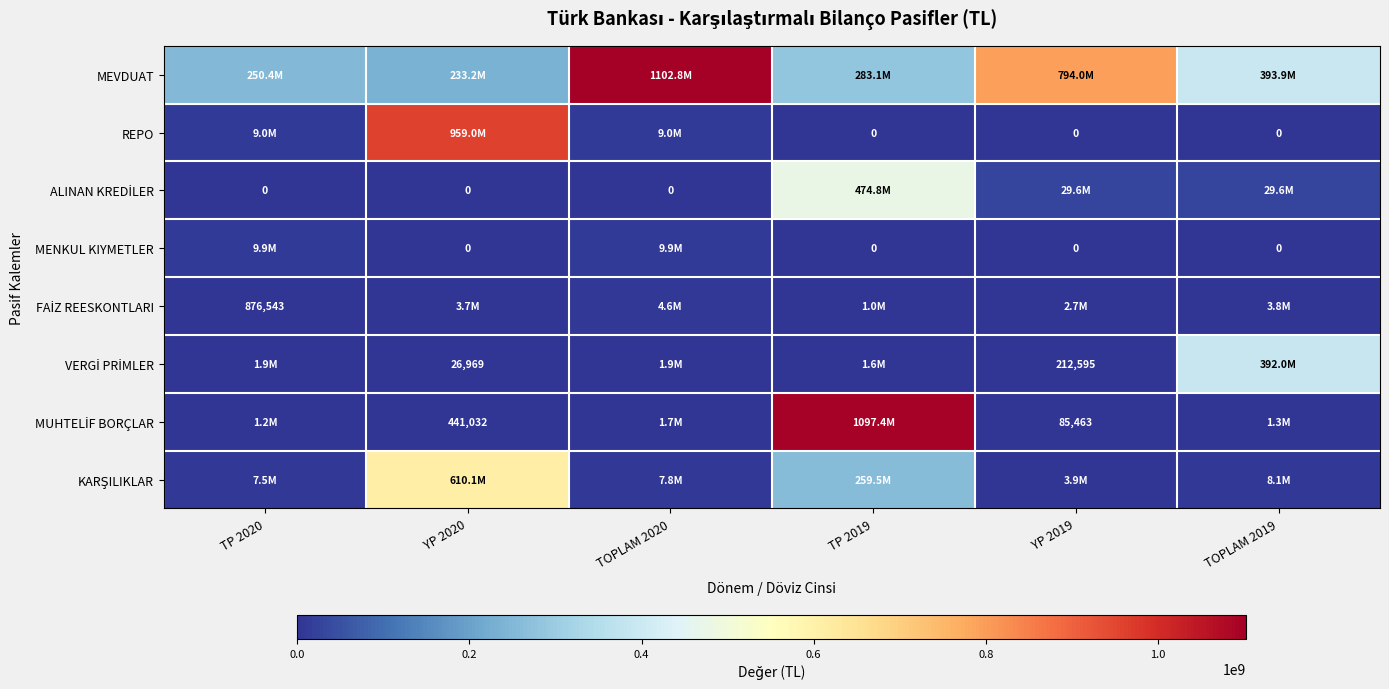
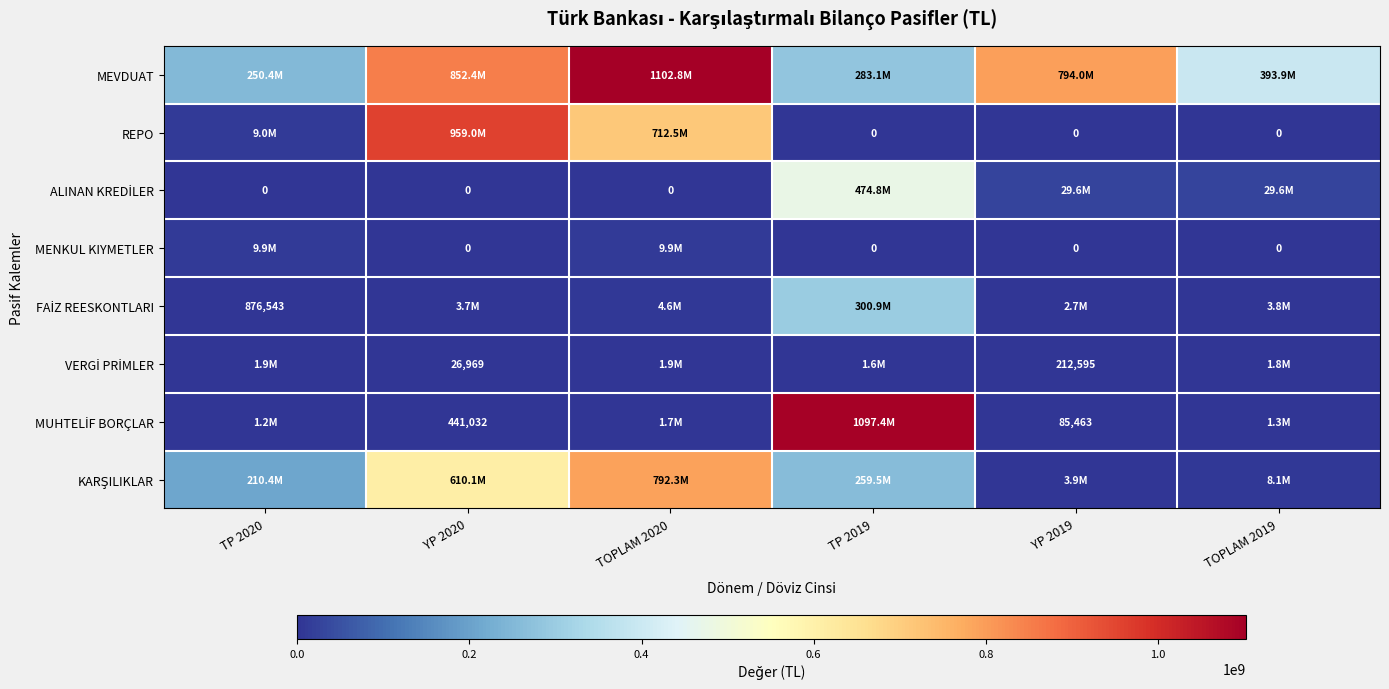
  {
    "MEVDUAT": {
      "TP 2020": "250.4M",
-     "YP 2020": "233.2M",
+     "YP 2020": "852.4M",
      "TOPLAM 2020": "1102.8M",
      "TP 2019": "283.1M",
      "YP 2019": "794.0M",
      "TOPLAM 2019": "393.9M"
    },
    "REPO": {
      "TP 2020": "9.0M",
      "YP 2020": "959.0M",
-     "TOPLAM 2020": "9.0M",
+     "TOPLAM 2020": "712.5M",
      "TP 2019": "0",
      "YP 2019": "0",
      "TOPLAM 2019": "0"
    },
    "ALINAN KREDİLER": {
      "TP 2020": "0",
      "YP 2020": "0",
      "TOPLAM 2020": "0",
      "TP 2019": "474.8M",
      "YP 2019": "29.6M",
      "TOPLAM 2019": "29.6M"
    },
    "MENKUL KIYMETLER": {
      "TP 2020": "9.9M",
      "YP 2020": "0",
      "TOPLAM 2020": "9.9M",
      "TP 2019": "0",
      "YP 2019": "0",
      "TOPLAM 2019": "0"
    },
    "FAİZ REESKONTLARI": {
      "TP 2020": "876,543",
      "YP 2020": "3.7M",
      "TOPLAM 2020": "4.6M",
-     "TP 2019": "1.0M",
+     "TP 2019": "300.9M",
      "YP 2019": "2.7M",
      "TOPLAM 2019": "3.8M"
    },
    "VERGİ PRİMLER": {
      "TP 2020": "1.9M",
      "YP 2020": "26,969",
      "TOPLAM 2020": "1.9M",
      "TP 2019": "1.6M",
      "YP 2019": "212,595",
-     "TOPLAM 2019": "392.0M"
+     "TOPLAM 2019": "1.8M"
    },
    "MUHTELİF BORÇLAR": {
      "TP 2020": "1.2M",
      "YP 2020": "441,032",
      "TOPLAM 2020": "1.7M",
      "TP 2019": "1097.4M",
      "YP 2019": "85,463",
      "TOPLAM 2019": "1.3M"
    },
    "KARŞILIKLAR": {
-     "TP 2020": "7.5M",
+     "TP 2020": "210.4M",
      "YP 2020": "610.1M",
-     "TOPLAM 2020": "7.8M",
+     "TOPLAM 2020": "792.3M",
      "TP 2019": "259.5M",
      "YP 2019": "3.9M",
      "TOPLAM 2019": "8.1M"
    }
  }
